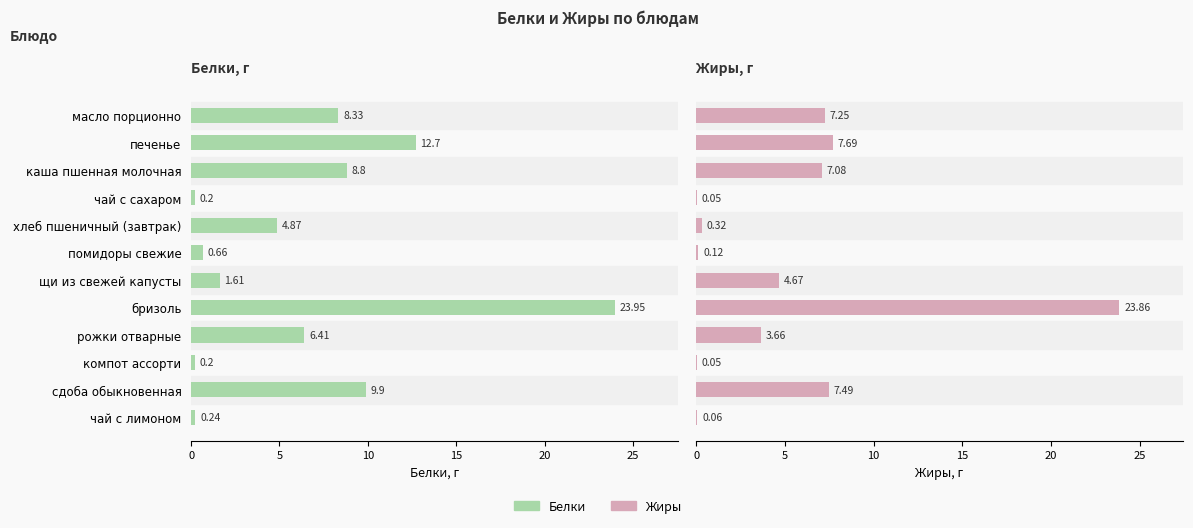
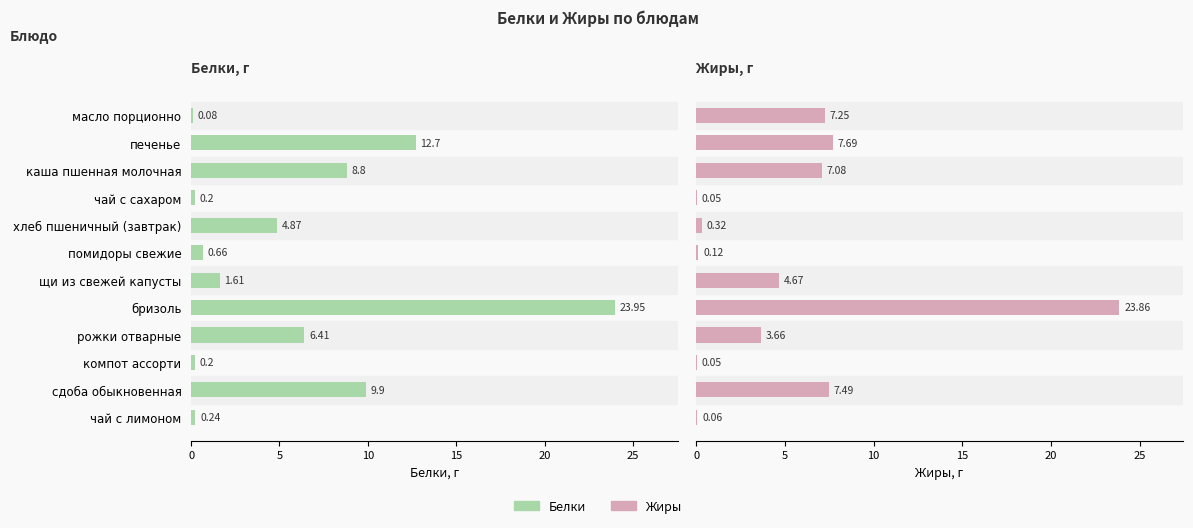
  {
    "Белки, г": {
-     "масло порционно": 8.33,
+     "масло порционно": 0.08,
      "печенье": 12.7,
      "каша пшенная молочная": 8.8,
      "чай с сахаром": 0.2,
      "хлеб пшеничный (завтрак)": 4.87,
      "помидоры свежие": 0.66,
      "щи из свежей капусты": 1.61,
      "бризоль": 23.95,
      "рожки отварные": 6.41,
      "компот ассорти": 0.2,
      "сдоба обыкновенная": 9.9,
      "чай с лимоном": 0.24
    }
  }
